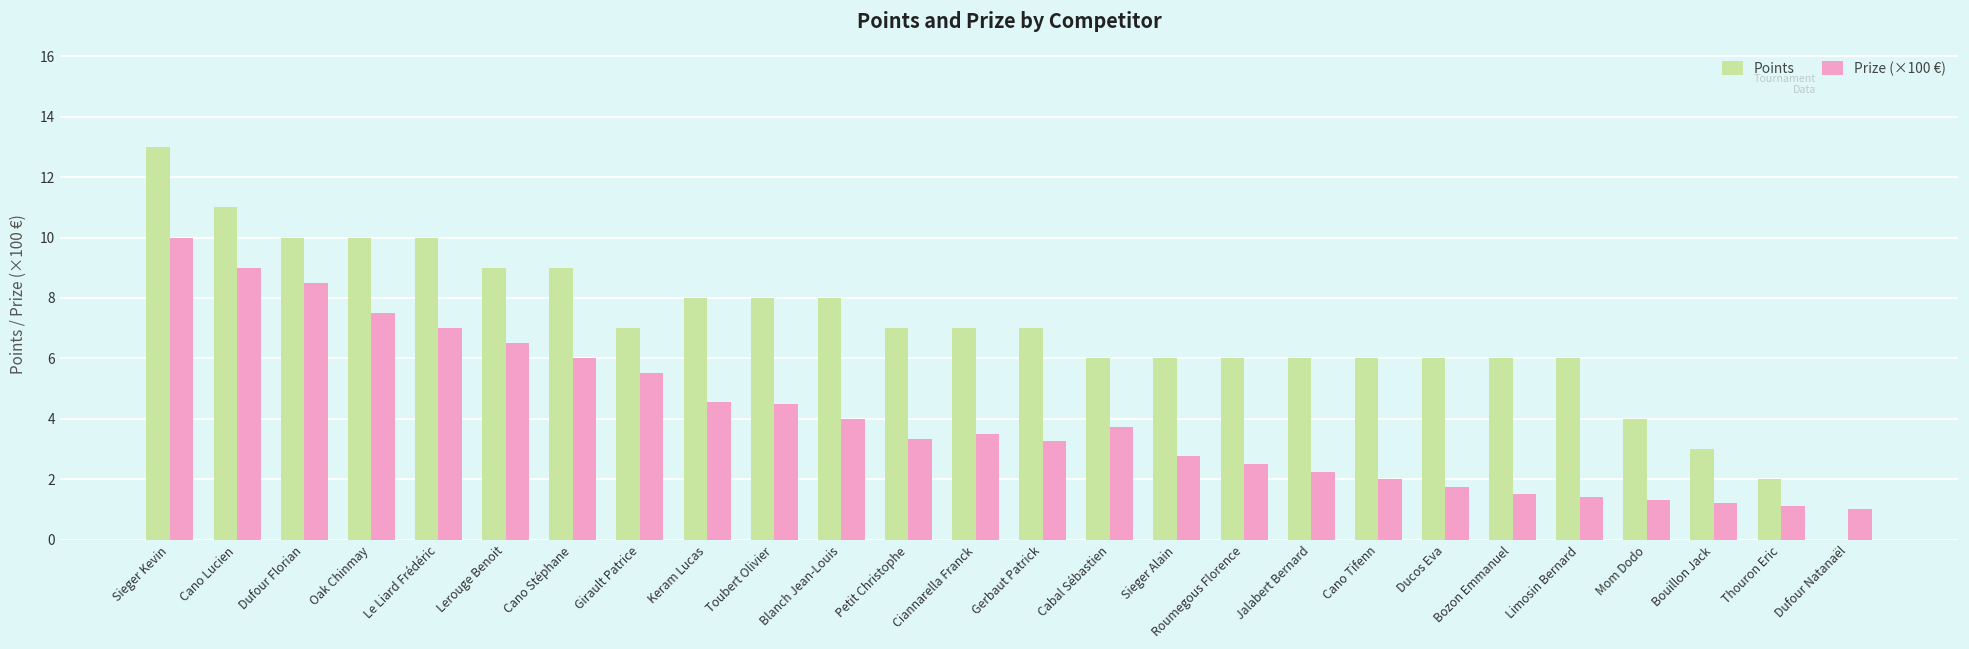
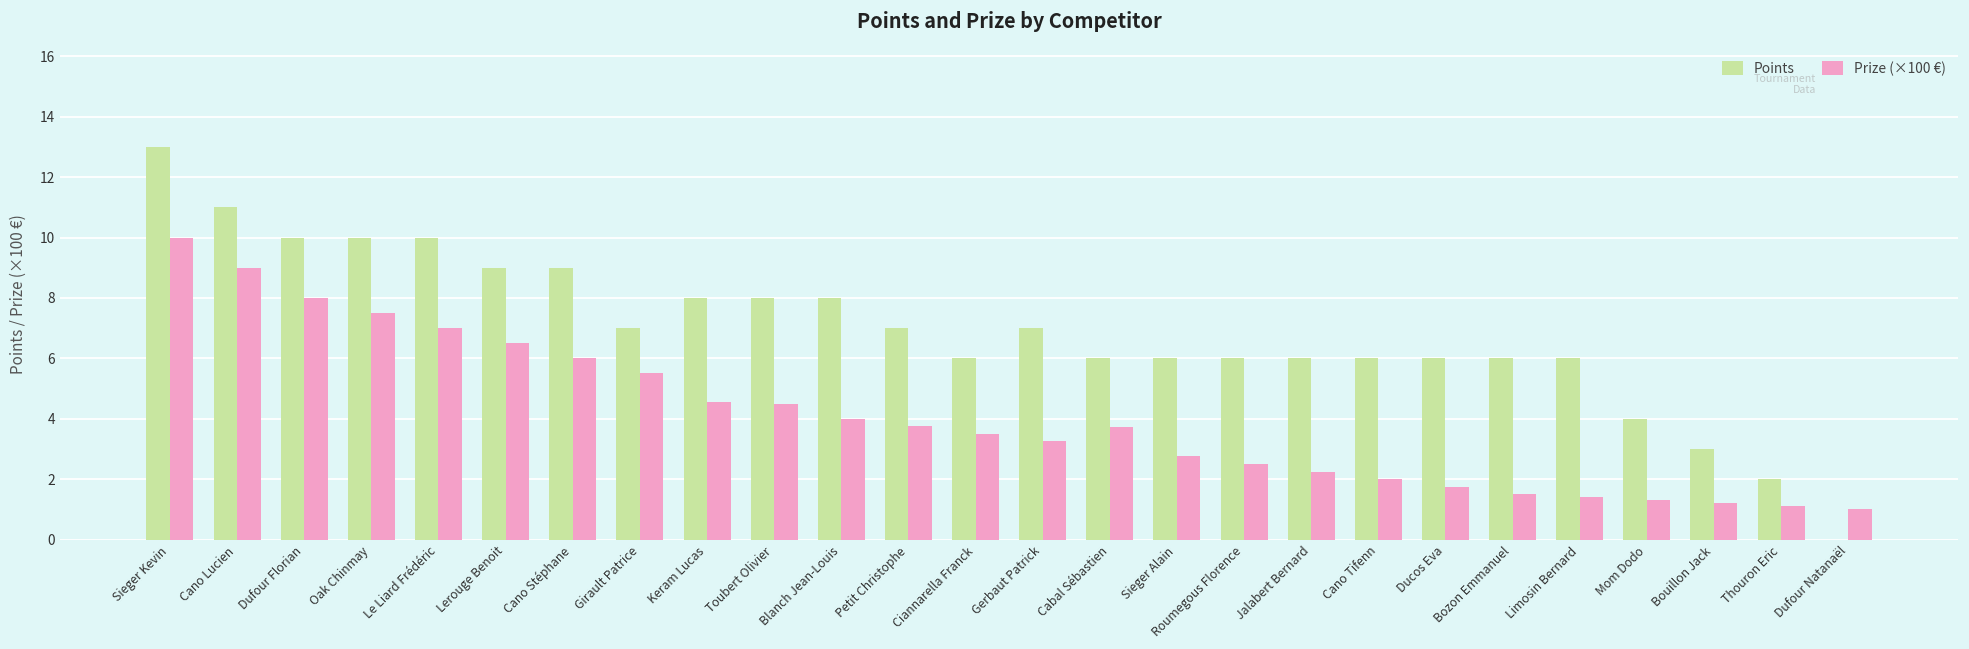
  {
    "Points": {
      "Sieger Kevin": 13,
      "Cano Lucien": 11,
      "Dufour Florian": 10,
      "Oak Chinmay": 10,
      "Le Liard Frédéric": 10,
      "Lerouge Benoit": 9,
      "Cano Stéphane": 9,
      "Girault Patrice": 7,
      "Keram Lucas": 8,
      "Toubert Olivier": 8,
      "Blanch Jean-Louis": 8,
      "Petit Christophe": 7,
-     "Ciannarella Franck": 7,
+     "Ciannarella Franck": 6,
      "Gerbaut Patrick": 7,
      "Cabal Sébastien": 6,
      "Sieger Alain": 6,
      "Roumegous Florence": 6,
      "Jalabert Bernard": 6,
      "Cano Tifenn": 6,
      "Ducos Eva": 6,
      "Bozon Emmanuel": 6,
      "Limosin Bernard": 6,
      "Mom Dodo": 4,
      "Bouillon Jack": 3,
      "Thouron Eric": 2,
      "Dufour Natanaël": 0
    },
    "Prize (×100 €)": {
      "Sieger Kevin": 10.0,
      "Cano Lucien": 9.0,
-     "Dufour Florian": 8.5,
+     "Dufour Florian": 8.0,
      "Oak Chinmay": 7.5,
      "Le Liard Frédéric": 7.0,
      "Lerouge Benoit": 6.5,
      "Cano Stéphane": 6.0,
      "Girault Patrice": 5.5,
      "Keram Lucas": 4.6,
      "Toubert Olivier": 4.5,
      "Blanch Jean-Louis": 4.0,
-     "Petit Christophe": 3.3,
+     "Petit Christophe": 3.8,
      "Ciannarella Franck": 3.5,
      "Gerbaut Patrick": 3.3,
      "Cabal Sébastien": 3.7,
      "Sieger Alain": 2.8,
      "Roumegous Florence": 2.5,
      "Jalabert Bernard": 2.3,
      "Cano Tifenn": 2.0,
      "Ducos Eva": 1.8,
      "Bozon Emmanuel": 1.5,
      "Limosin Bernard": 1.4,
      "Mom Dodo": 1.3,
      "Bouillon Jack": 1.2,
      "Thouron Eric": 1.1,
      "Dufour Natanaël": 1.0
    }
  }
